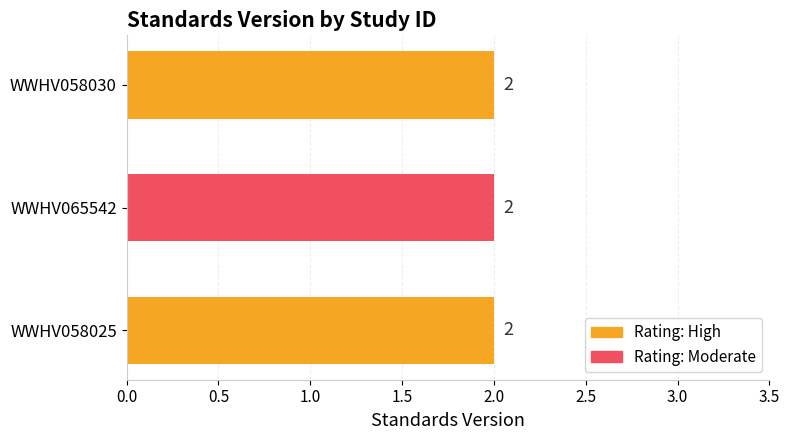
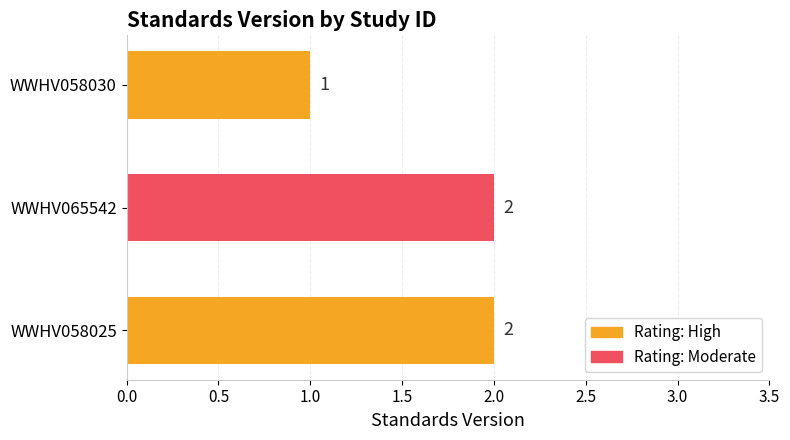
  {
-   "WWHV058030": 2,
+   "WWHV058030": 1,
    "WWHV065542": 2,
    "WWHV058025": 2
  }
